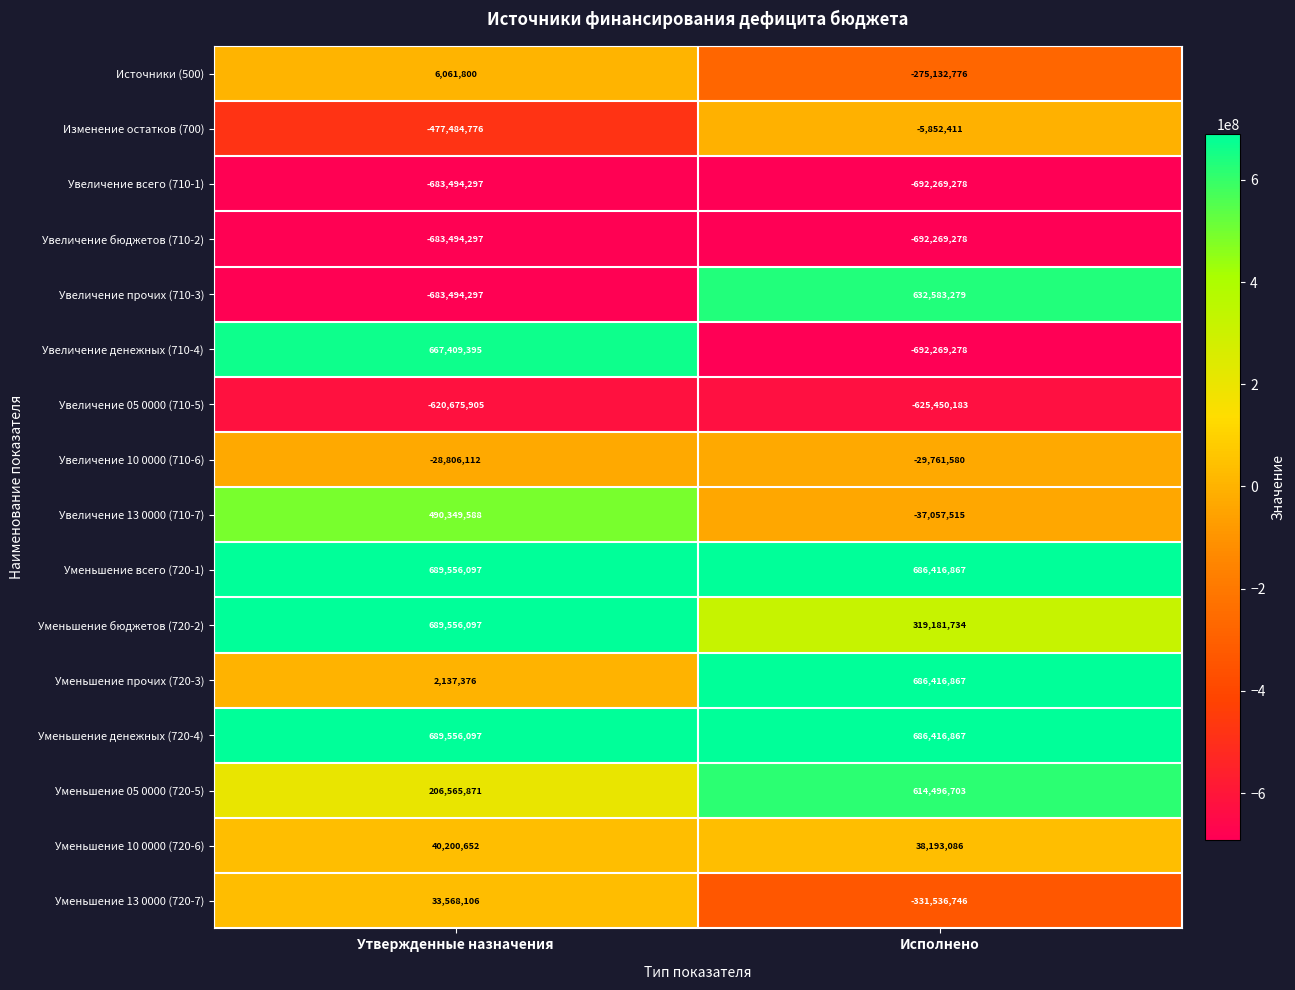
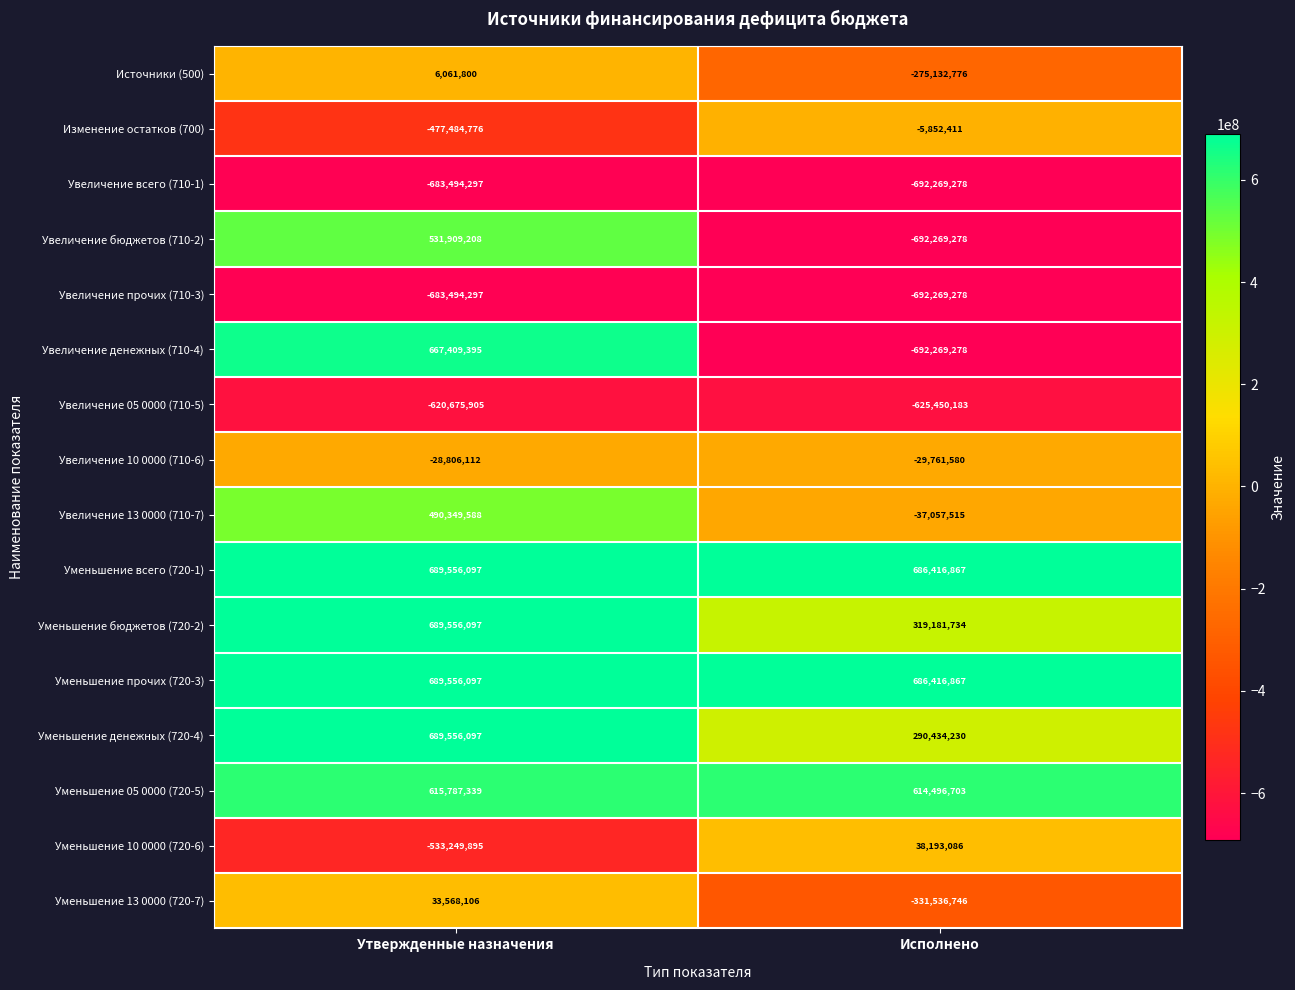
  {
    "Источники (500)": {
      "Утвержденные назначения": "6,061,800",
      "Исполнено": "-275,132,776"
    },
    "Изменение остатков (700)": {
      "Утвержденные назначения": "-477,484,776",
      "Исполнено": "-5,852,411"
    },
    "Увеличение всего (710-1)": {
      "Утвержденные назначения": "-683,494,297",
      "Исполнено": "-692,269,278"
    },
    "Увеличение бюджетов (710-2)": {
-     "Утвержденные назначения": "-683,494,297",
+     "Утвержденные назначения": "531,909,208",
      "Исполнено": "-692,269,278"
    },
    "Увеличение прочих (710-3)": {
      "Утвержденные назначения": "-683,494,297",
-     "Исполнено": "632,583,279"
+     "Исполнено": "-692,269,278"
    },
    "Увеличение денежных (710-4)": {
      "Утвержденные назначения": "667,409,395",
      "Исполнено": "-692,269,278"
    },
    "Увеличение 05 0000 (710-5)": {
      "Утвержденные назначения": "-620,675,905",
      "Исполнено": "-625,450,183"
    },
    "Увеличение 10 0000 (710-6)": {
      "Утвержденные назначения": "-28,806,112",
      "Исполнено": "-29,761,580"
    },
    "Увеличение 13 0000 (710-7)": {
      "Утвержденные назначения": "490,349,588",
      "Исполнено": "-37,057,515"
    },
    "Уменьшение всего (720-1)": {
      "Утвержденные назначения": "689,556,097",
      "Исполнено": "686,416,867"
    },
    "Уменьшение бюджетов (720-2)": {
      "Утвержденные назначения": "689,556,097",
      "Исполнено": "319,181,734"
    },
    "Уменьшение прочих (720-3)": {
-     "Утвержденные назначения": "2,137,376",
+     "Утвержденные назначения": "689,556,097",
      "Исполнено": "686,416,867"
    },
    "Уменьшение денежных (720-4)": {
      "Утвержденные назначения": "689,556,097",
-     "Исполнено": "686,416,867"
+     "Исполнено": "290,434,230"
    },
    "Уменьшение 05 0000 (720-5)": {
-     "Утвержденные назначения": "206,565,871",
+     "Утвержденные назначения": "615,787,339",
      "Исполнено": "614,496,703"
    },
    "Уменьшение 10 0000 (720-6)": {
-     "Утвержденные назначения": "40,200,652",
+     "Утвержденные назначения": "-533,249,895",
      "Исполнено": "38,193,086"
    },
    "Уменьшение 13 0000 (720-7)": {
      "Утвержденные назначения": "33,568,106",
      "Исполнено": "-331,536,746"
    }
  }
